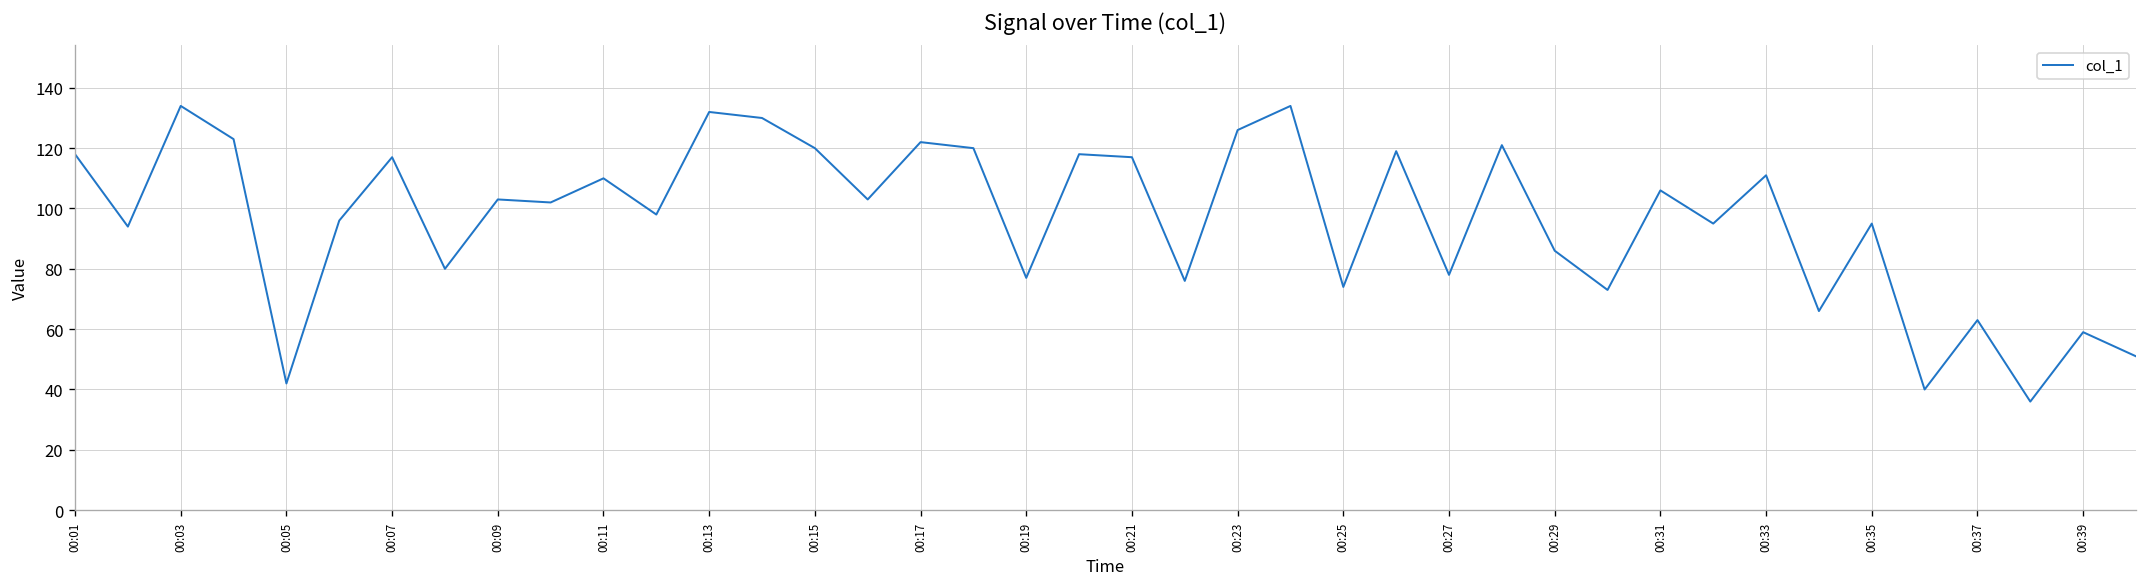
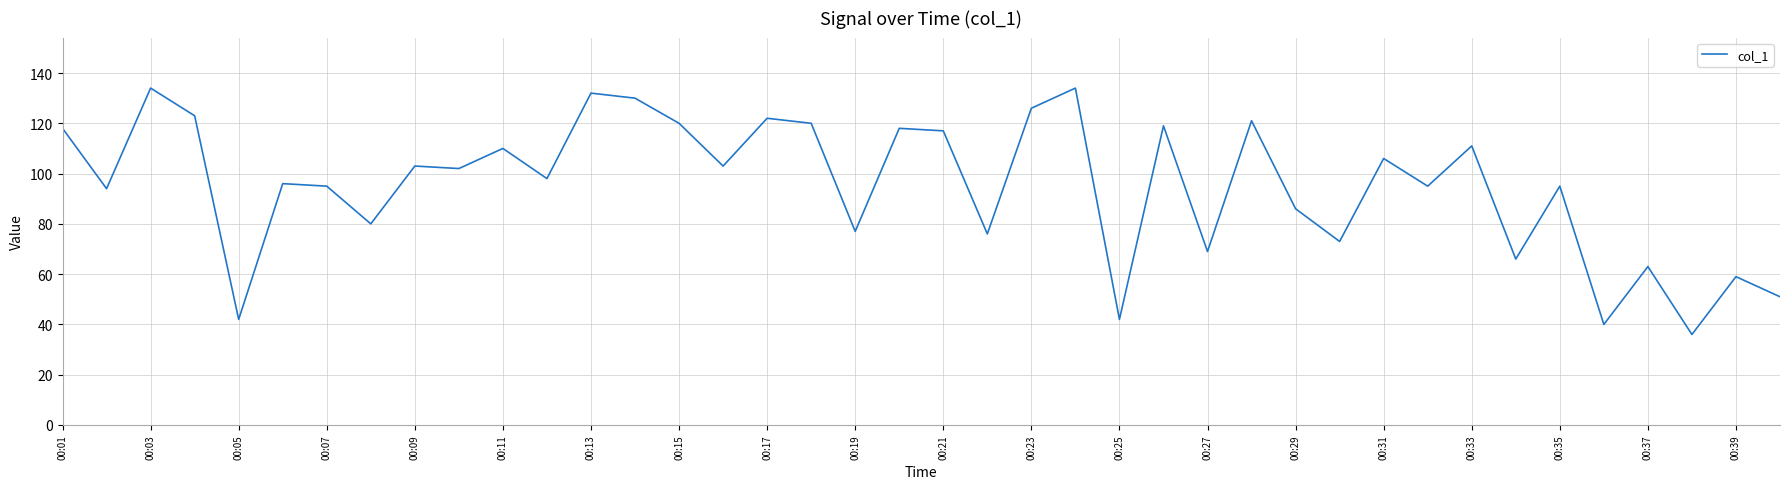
  {
    "00:01": 118,
    "00:03": 134,
    "00:05": 42,
-   "00:07": 117,
+   "00:07": 95,
    "00:09": 103,
    "00:11": 110,
    "00:13": 132,
    "00:15": 120,
    "00:17": 122,
    "00:19": 77,
    "00:21": 117,
    "00:23": 126,
-   "00:25": 74,
-   "00:27": 78,
+   "00:25": 42,
+   "00:27": 69,
    "00:29": 86,
    "00:31": 106,
    "00:33": 111,
    "00:35": 95,
    "00:37": 63,
    "00:39": 59
  }
